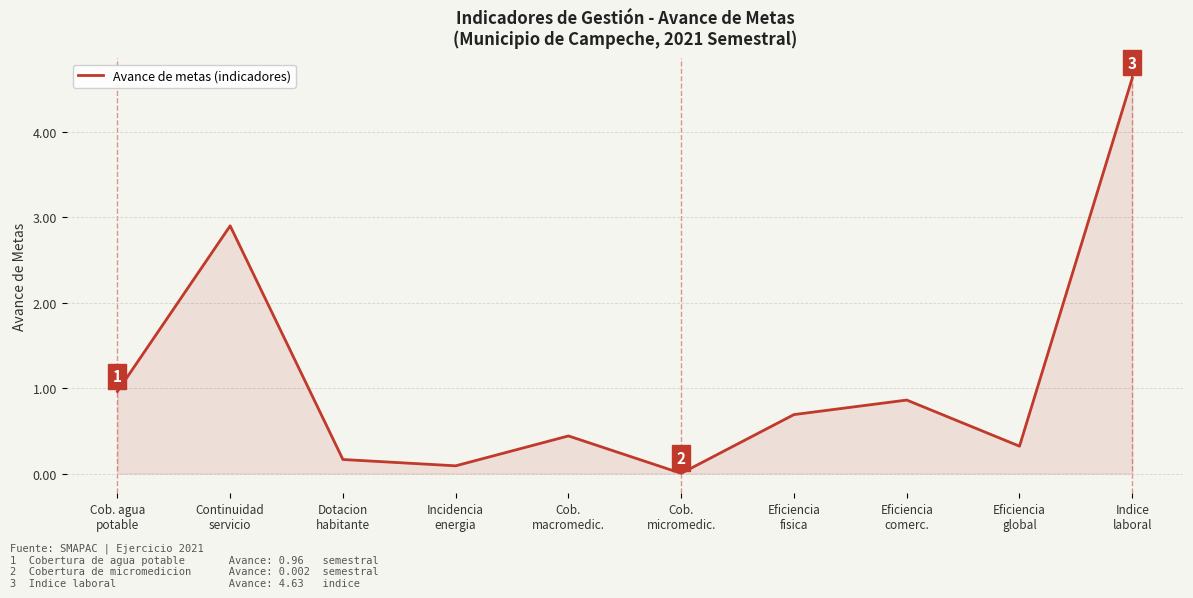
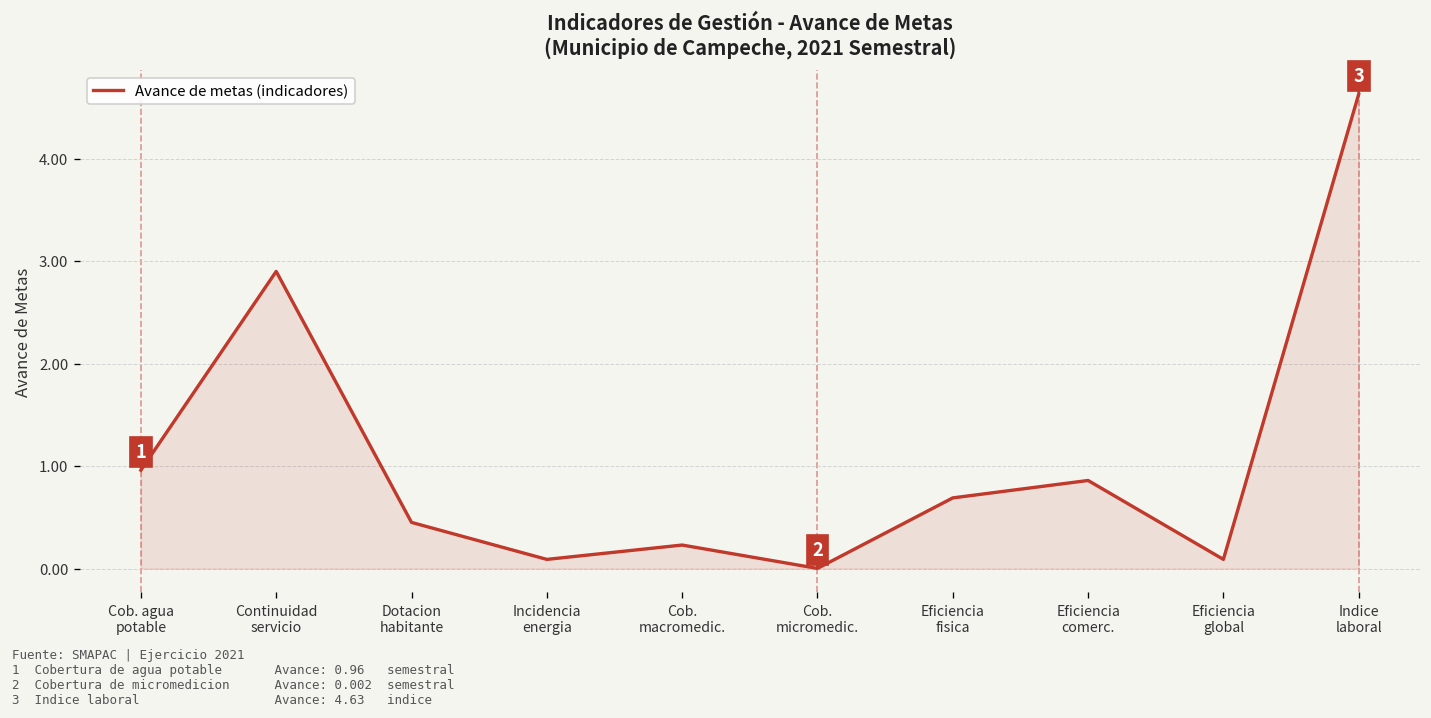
  {
    "Continuidad servicio": 2.9,
-   "Dotacion habitante": 0.2,
+   "Dotacion habitante": 0.5,
    "Incidencia energia": 0.1,
-   "Cob. macromedic.": 0.4,
+   "Cob. macromedic.": 0.2,
    "Eficiencia fisica": 0.7,
    "Eficiencia comerc.": 0.9,
-   "Eficiencia global": 0.3
+   "Eficiencia global": 0.1
  }
